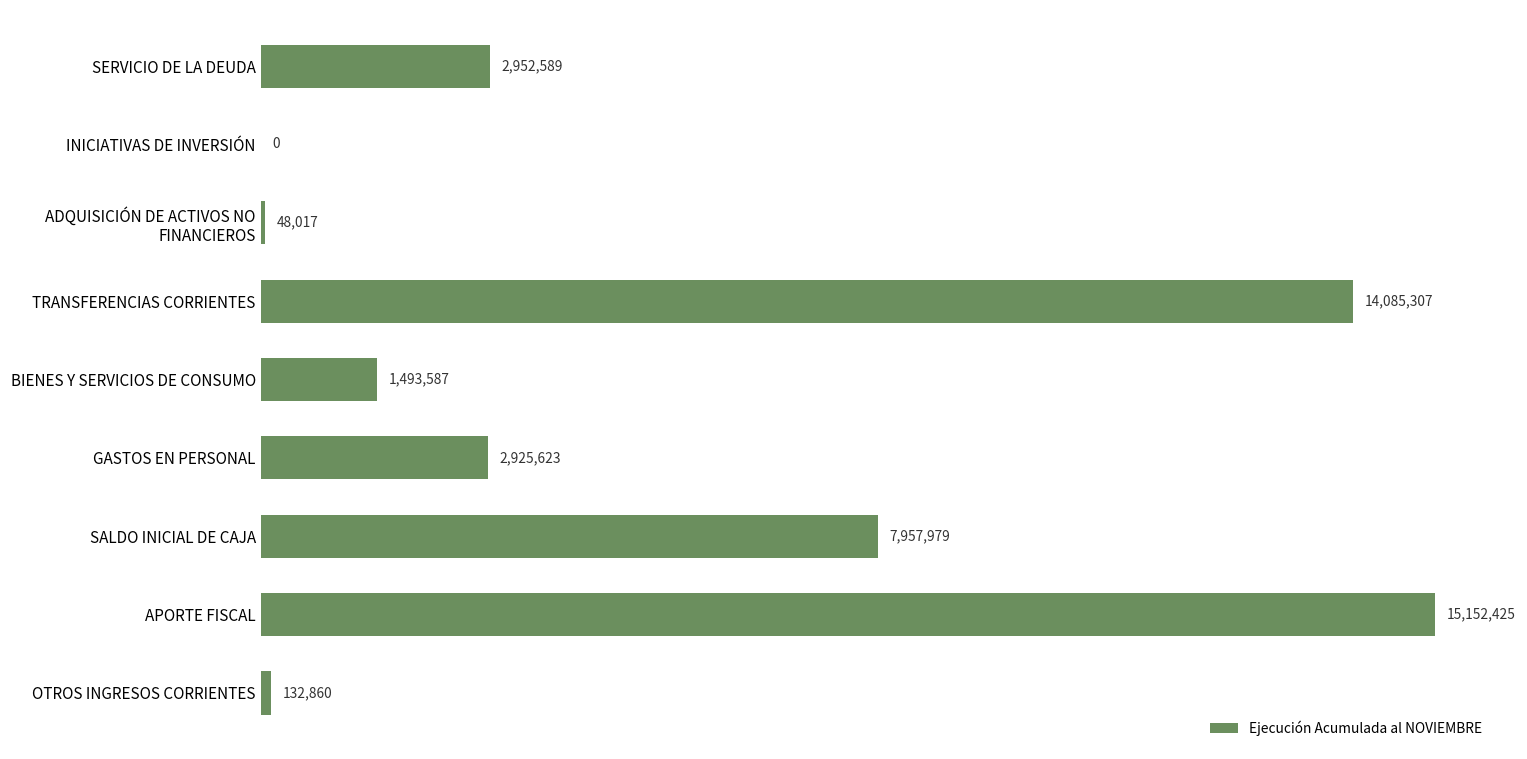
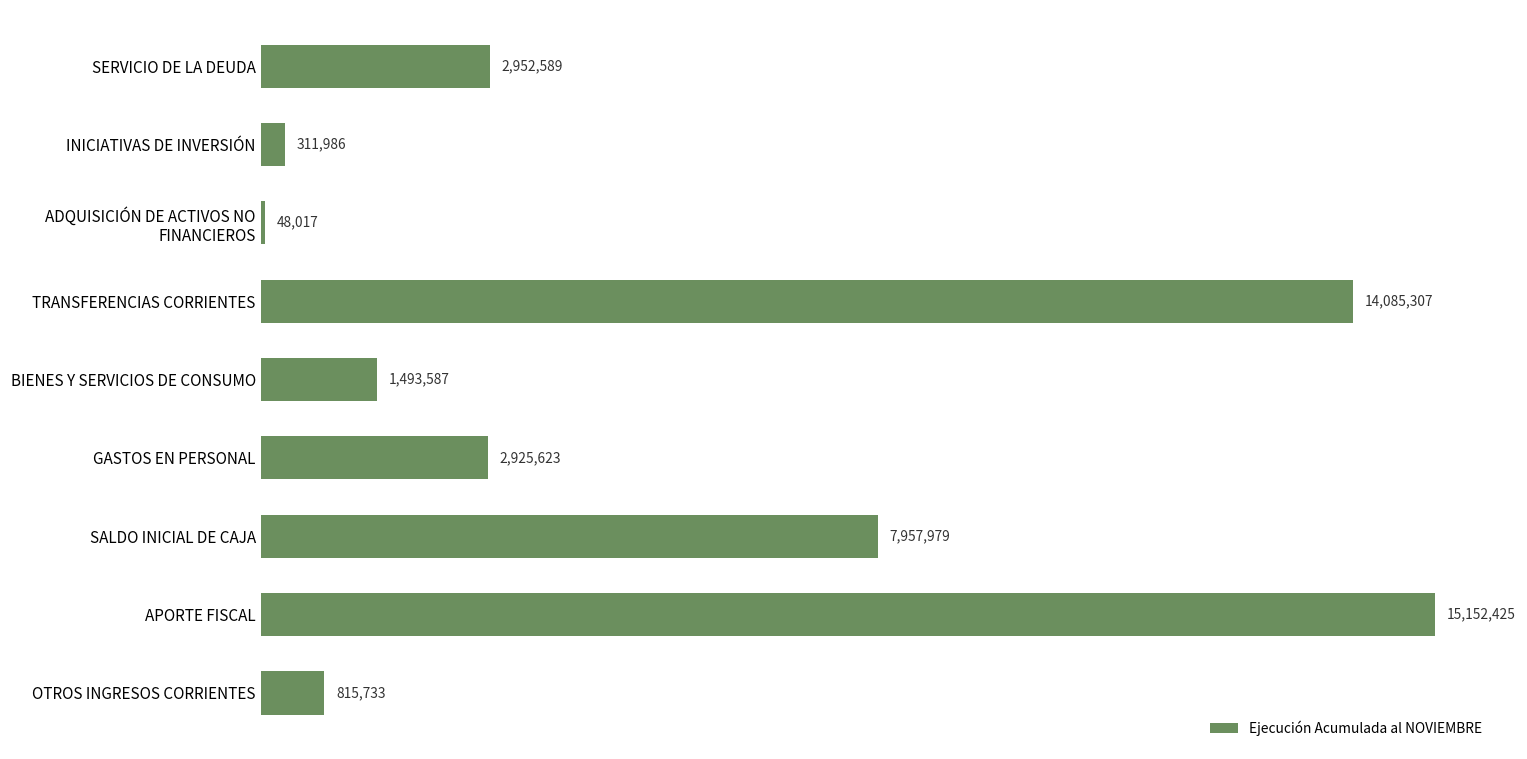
  {
    "SERVICIO DE LA DEUDA": "2,952,589",
-   "INICIATIVAS DE INVERSIÓN": "0",
+   "INICIATIVAS DE INVERSIÓN": "311,986",
    "ADQUISICIÓN DE ACTIVOS NO FINANCIEROS": "48,017",
    "TRANSFERENCIAS CORRIENTES": "14,085,307",
    "BIENES Y SERVICIOS DE CONSUMO": "1,493,587",
    "GASTOS EN PERSONAL": "2,925,623",
    "SALDO INICIAL DE CAJA": "7,957,979",
    "APORTE FISCAL": "15,152,425",
-   "OTROS INGRESOS CORRIENTES": "132,860"
+   "OTROS INGRESOS CORRIENTES": "815,733"
  }
